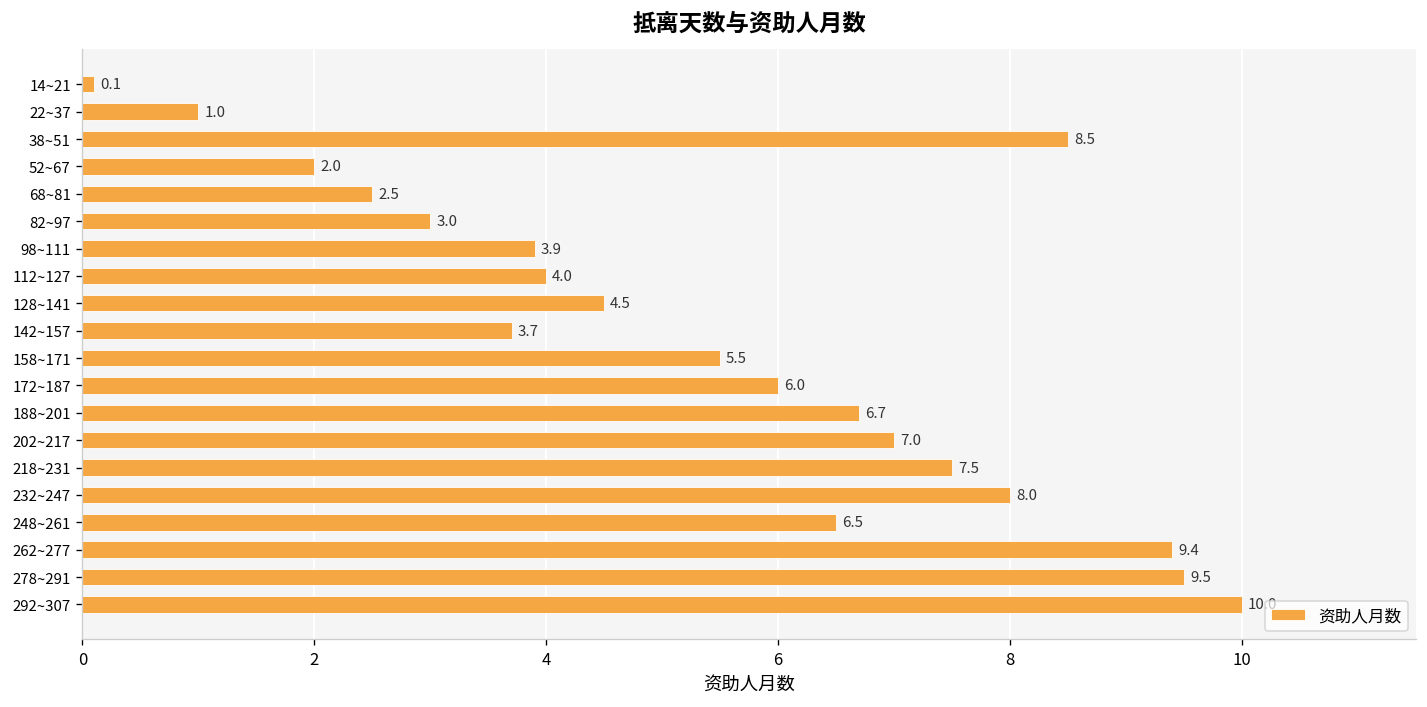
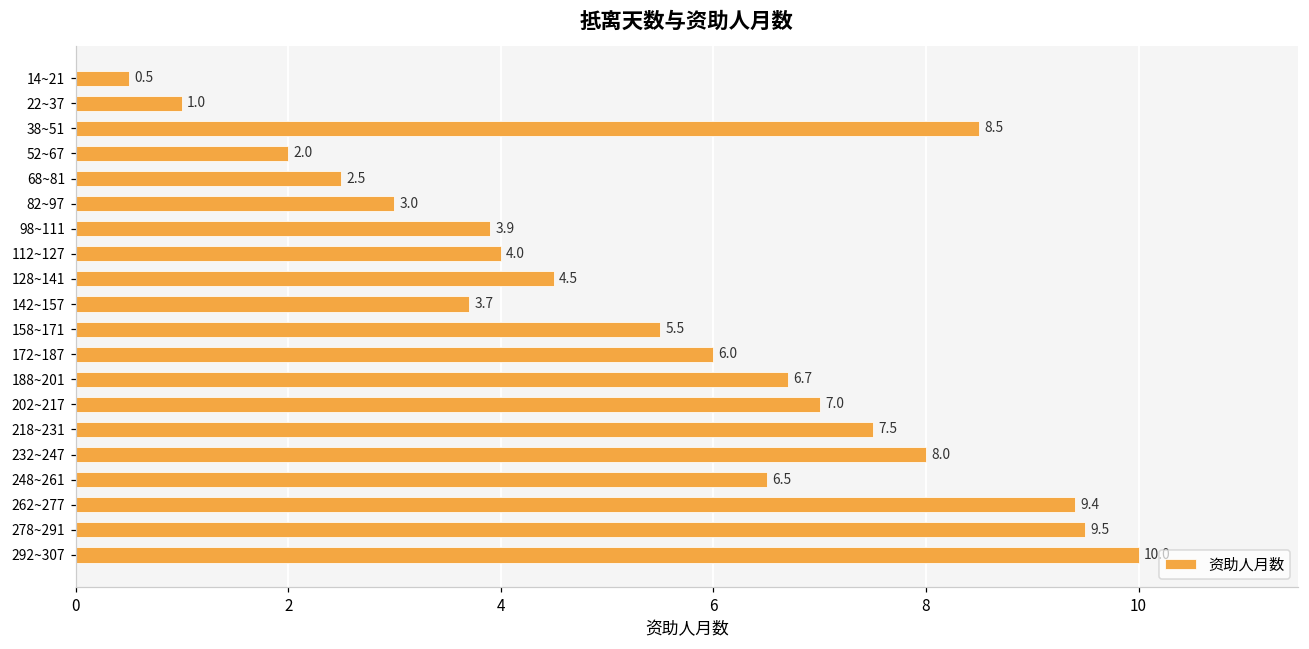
  {
-   "14~21": 0.1,
+   "14~21": 0.5,
    "22~37": 1.0,
    "38~51": 8.5,
    "52~67": 2.0,
    "68~81": 2.5,
    "82~97": 3.0,
    "98~111": 3.9,
    "112~127": 4.0,
    "128~141": 4.5,
    "142~157": 3.7,
    "158~171": 5.5,
    "172~187": 6.0,
    "188~201": 6.7,
    "202~217": 7.0,
    "218~231": 7.5,
    "232~247": 8.0,
    "248~261": 6.5,
    "262~277": 9.4,
    "278~291": 9.5
  }
